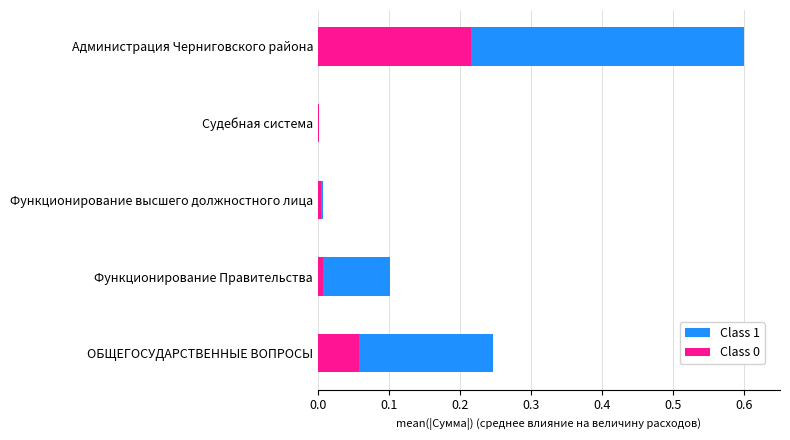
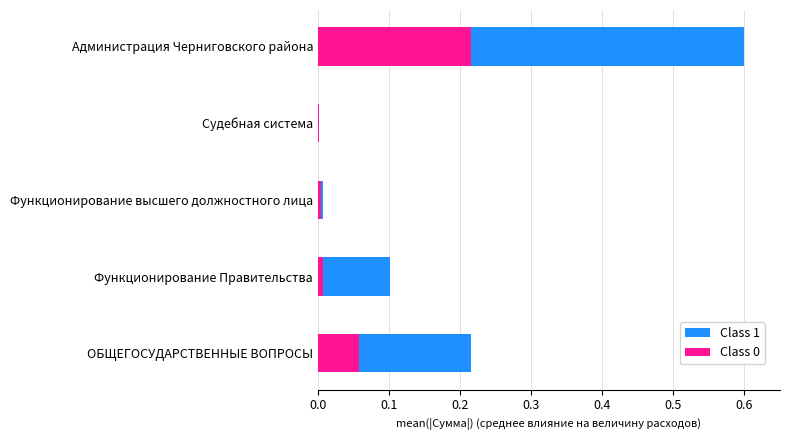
  {
    "Class 1": {
      "Администрация Черниговского района": 0.60,
      "Функционирование высшего должностного лица": 0.01,
      "Функционирование Правительства": 0.10,
-     "ОБЩЕГОСУДАРСТВЕННЫЕ ВОПРОСЫ": 0.25
+     "ОБЩЕГОСУДАРСТВЕННЫЕ ВОПРОСЫ": 0.21
    }
  }
